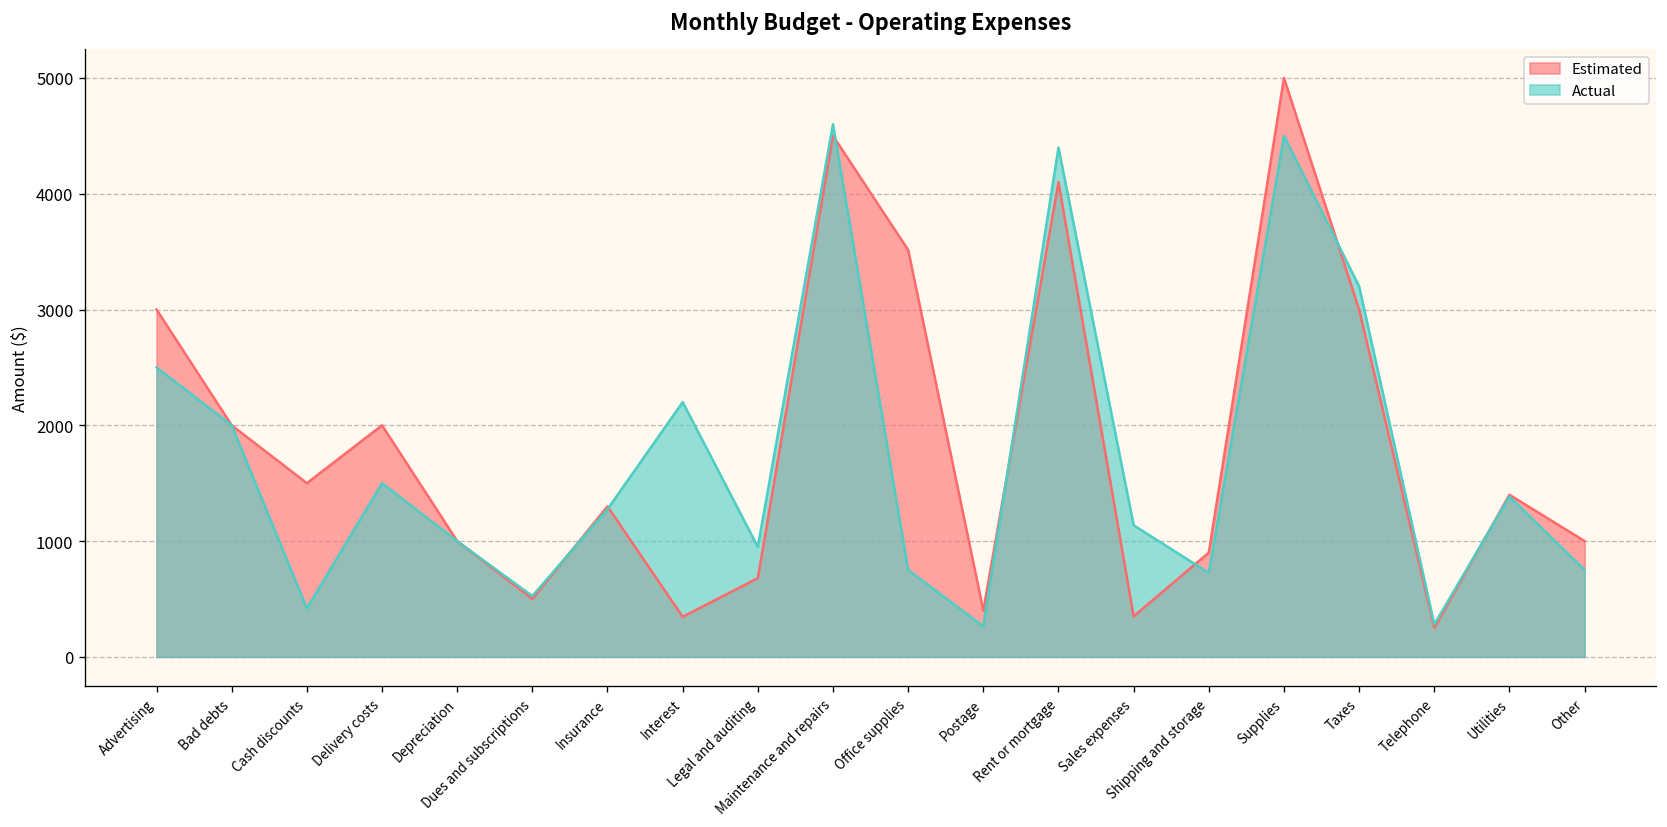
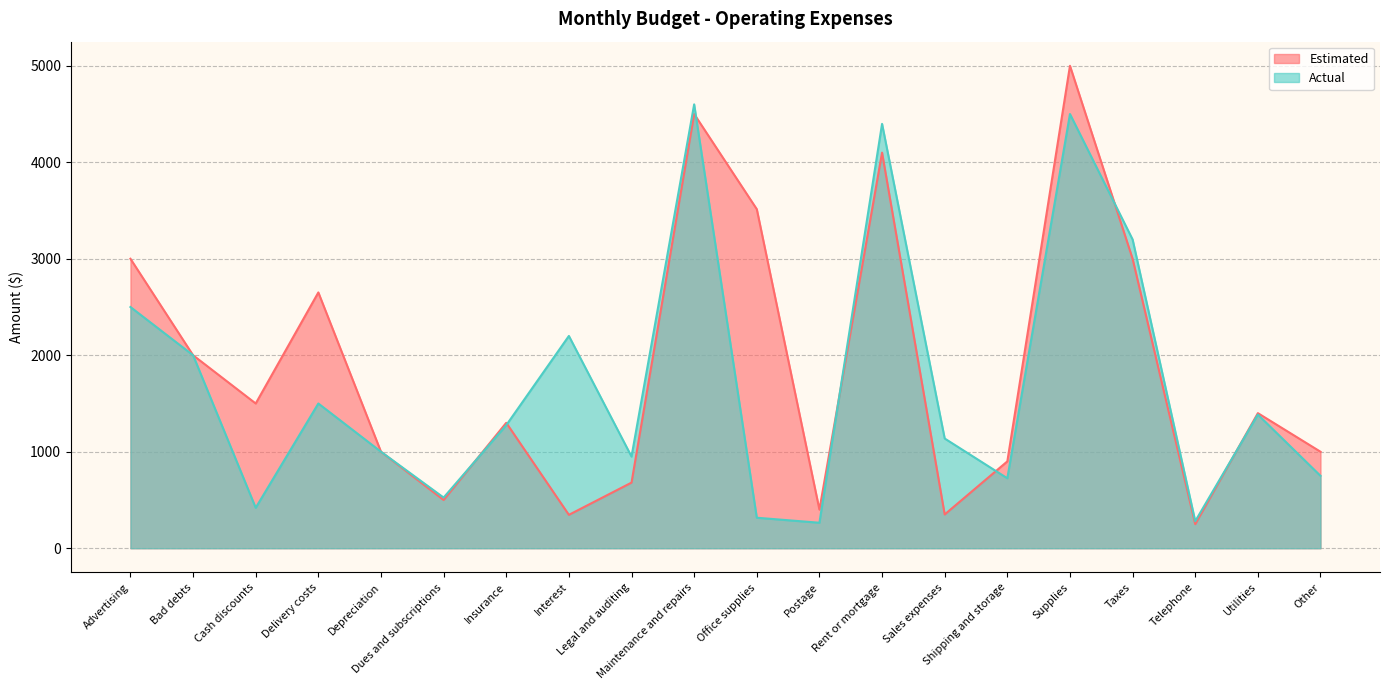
  {
    "Estimated": {
      "Advertising": 3000,
      "Cash discounts": 1500,
-     "Delivery costs": 2000,
+     "Delivery costs": 2700,
      "Interest": 300,
      "Legal and auditing": 700,
      "Maintenance and repairs": 4500,
      "Office supplies": 3500,
      "Postage": 400,
      "Rent or mortgage": 4100,
      "Sales expenses": 400,
      "Shipping and storage": 900,
      "Supplies": 5000,
      "Taxes": 3000,
      "Telephone": 300,
      "Other": 1000
    },
    "Actual": {
      "Advertising": 2500,
      "Cash discounts": 400,
      "Delivery costs": 1500,
      "Interest": 2200,
      "Legal and auditing": 1000,
      "Maintenance and repairs": 4600,
-     "Office supplies": 800,
+     "Office supplies": 300,
      "Postage": 300,
      "Rent or mortgage": 4400,
      "Sales expenses": 1100,
      "Shipping and storage": 700,
      "Supplies": 4500,
      "Taxes": 3200,
      "Telephone": 300,
      "Other": 800
    }
  }
